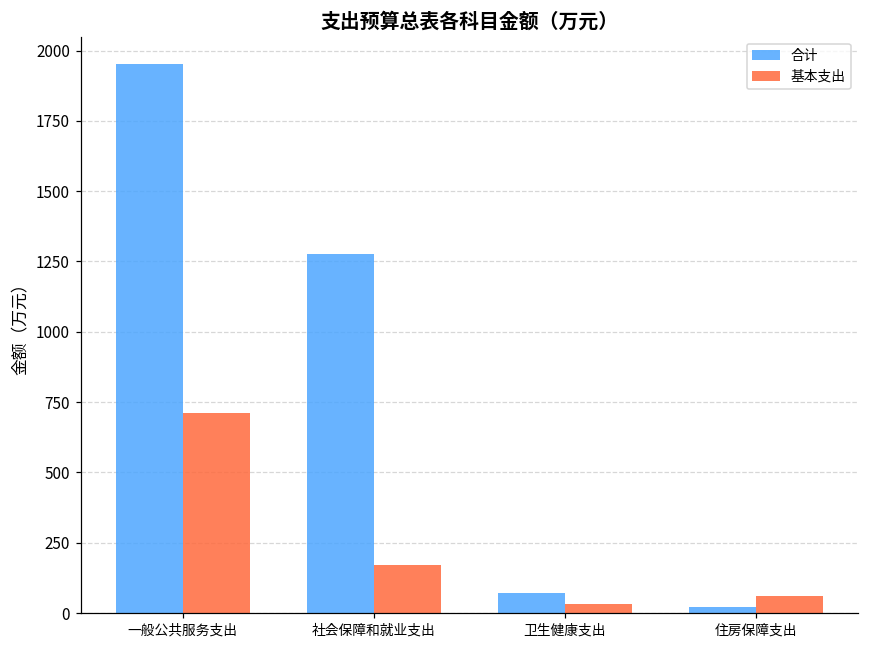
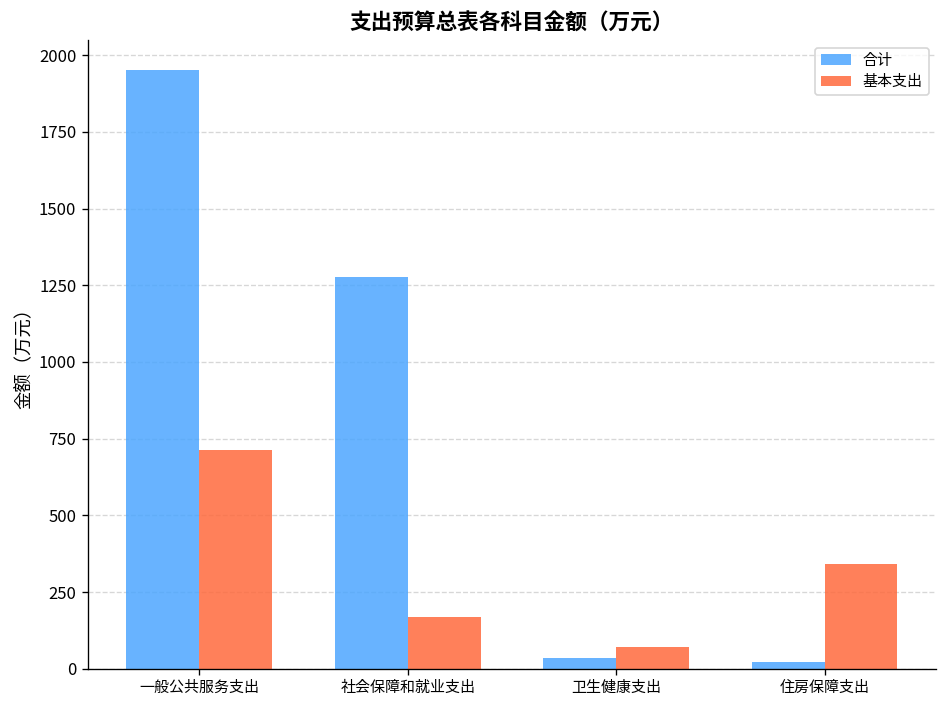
  {
    "合计": {
      "一般公共服务支出": 1950,
      "社会保障和就业支出": 1280,
-     "卫生健康支出": 70,
+     "卫生健康支出": 40,
      "住房保障支出": 20
    },
    "基本支出": {
      "一般公共服务支出": 710,
      "社会保障和就业支出": 170,
-     "卫生健康支出": 30,
-     "住房保障支出": 60
+     "卫生健康支出": 70,
+     "住房保障支出": 340
    }
  }
